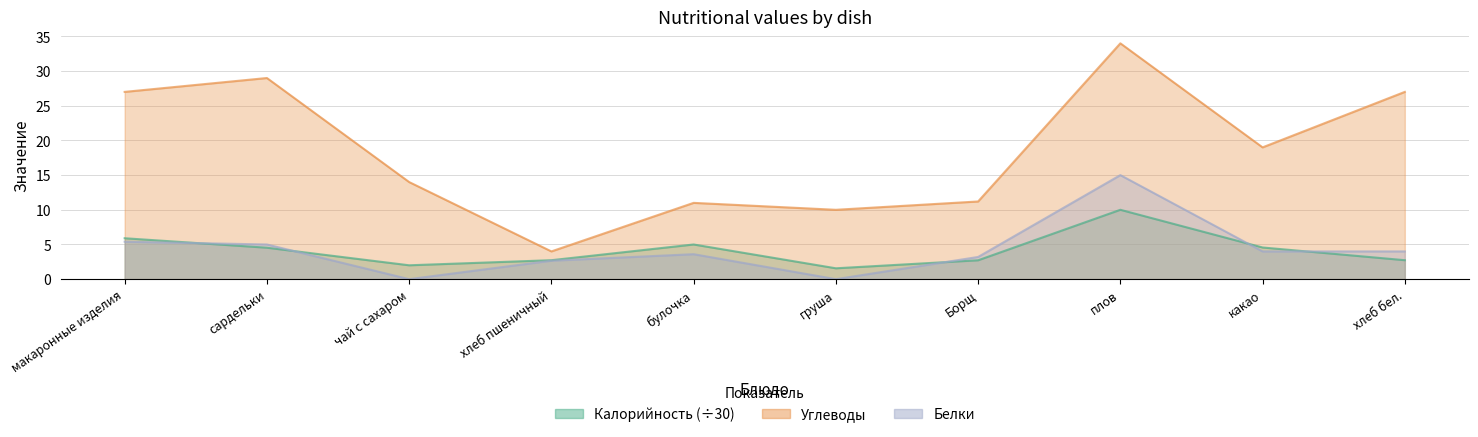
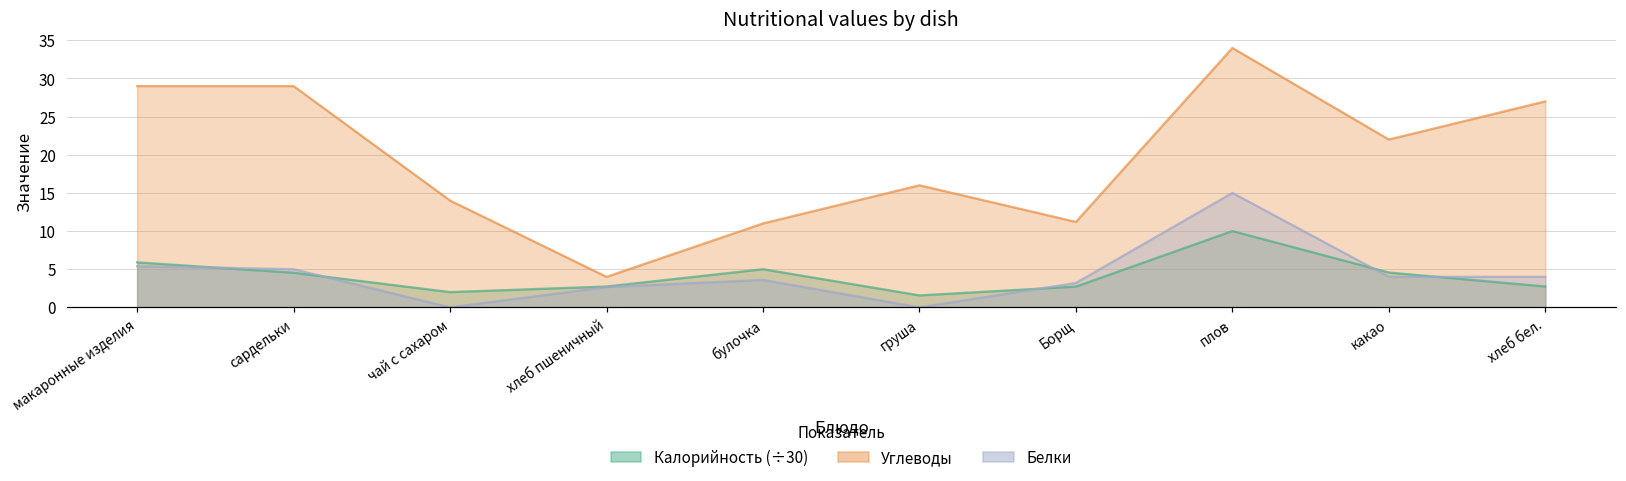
  {
    "Углеводы": {
-     "макаронные изделия": 27,
+     "макаронные изделия": 29,
      "сардельки": 29,
      "чай с сахаром": 14,
      "хлеб пшеничный": 4,
      "булочка": 11,
-     "груша": 10,
+     "груша": 16,
      "Борщ": 11,
      "плов": 34,
-     "какао": 19,
+     "какао": 22,
      "хлеб бел.": 27
    }
  }
